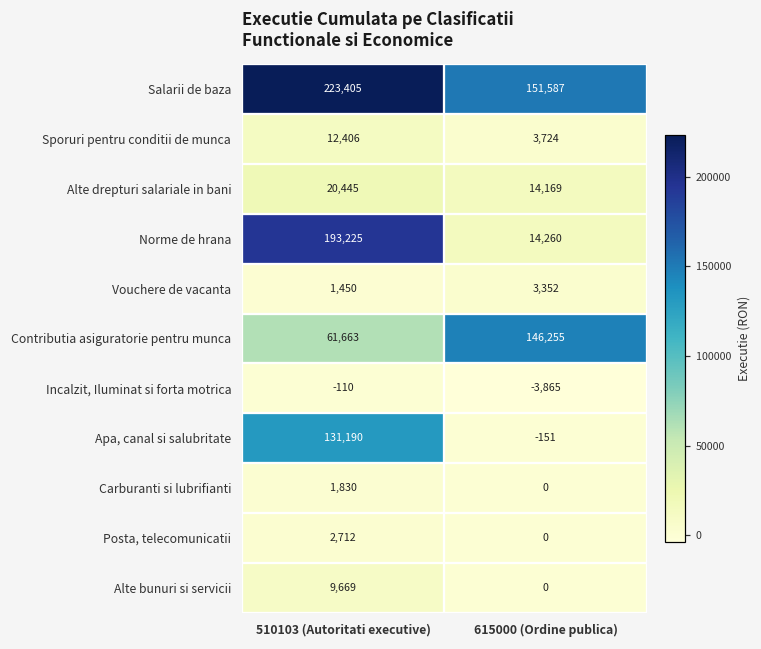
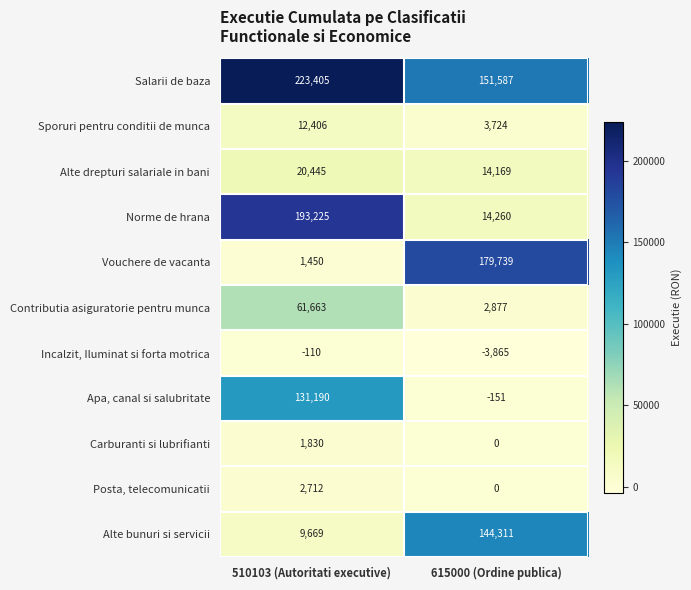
  {
    "Salarii de baza": {
      "510103 (Autoritati executive)": "223,405",
      "615000 (Ordine publica)": "151,587"
    },
    "Sporuri pentru conditii de munca": {
      "510103 (Autoritati executive)": "12,406",
      "615000 (Ordine publica)": "3,724"
    },
    "Alte drepturi salariale in bani": {
      "510103 (Autoritati executive)": "20,445",
      "615000 (Ordine publica)": "14,169"
    },
    "Norme de hrana": {
      "510103 (Autoritati executive)": "193,225",
      "615000 (Ordine publica)": "14,260"
    },
    "Vouchere de vacanta": {
      "510103 (Autoritati executive)": "1,450",
-     "615000 (Ordine publica)": "3,352"
+     "615000 (Ordine publica)": "179,739"
    },
    "Contributia asiguratorie pentru munca": {
      "510103 (Autoritati executive)": "61,663",
-     "615000 (Ordine publica)": "146,255"
+     "615000 (Ordine publica)": "2,877"
    },
    "Incalzit, Iluminat si forta motrica": {
      "510103 (Autoritati executive)": "-110",
      "615000 (Ordine publica)": "-3,865"
    },
    "Apa, canal si salubritate": {
      "510103 (Autoritati executive)": "131,190",
      "615000 (Ordine publica)": "-151"
    },
    "Carburanti si lubrifianti": {
      "510103 (Autoritati executive)": "1,830",
      "615000 (Ordine publica)": "0"
    },
    "Posta, telecomunicatii": {
      "510103 (Autoritati executive)": "2,712",
      "615000 (Ordine publica)": "0"
    },
    "Alte bunuri si servicii": {
      "510103 (Autoritati executive)": "9,669",
-     "615000 (Ordine publica)": "0"
+     "615000 (Ordine publica)": "144,311"
    }
  }
